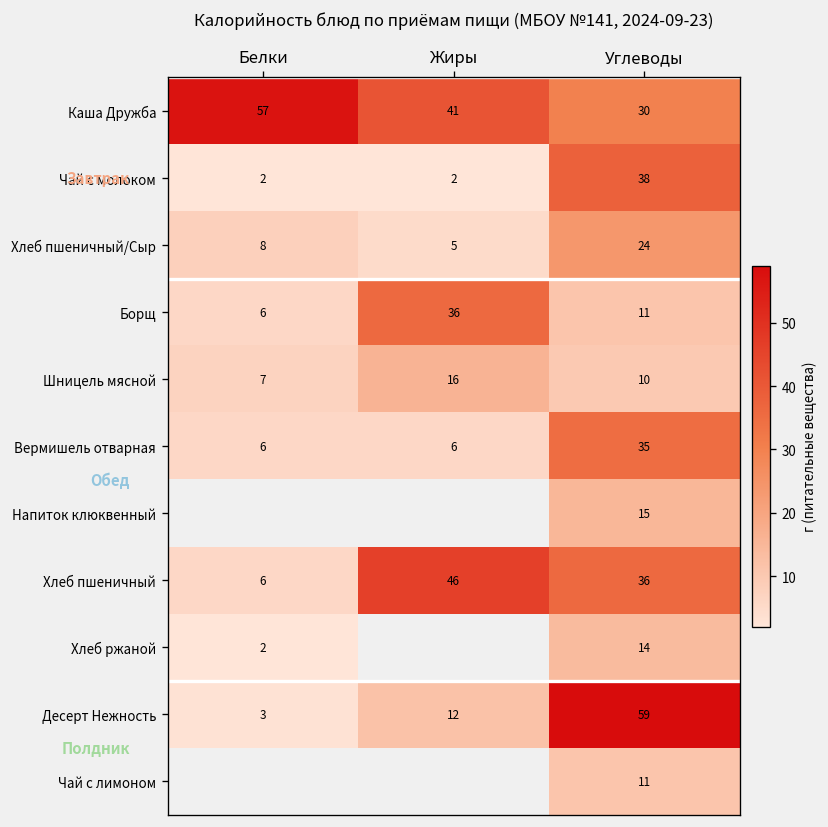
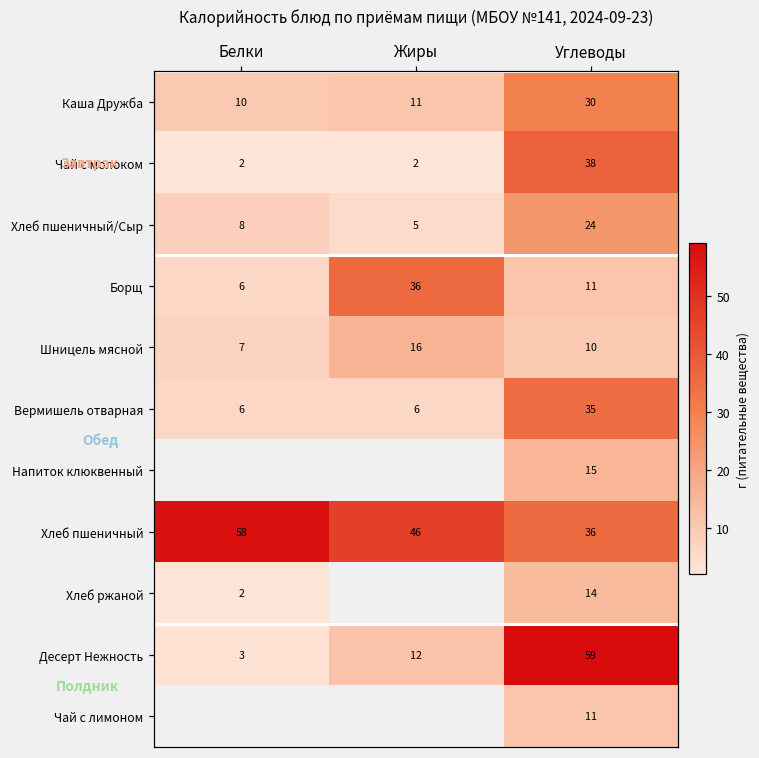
  {
    "Каша Дружба": {
-     "Белки": 57,
-     "Жиры": 41,
+     "Белки": 10,
+     "Жиры": 11,
      "Углеводы": 30
    },
    "Чай с молоком": {
      "Белки": 2,
      "Жиры": 2,
      "Углеводы": 38
    },
    "Хлеб пшеничный/Сыр": {
      "Белки": 8,
      "Жиры": 5,
      "Углеводы": 24
    },
    "Борщ": {
      "Белки": 6,
      "Жиры": 36,
      "Углеводы": 11
    },
    "Шницель мясной": {
      "Белки": 7,
      "Жиры": 16,
      "Углеводы": 10
    },
    "Вермишель отварная": {
      "Белки": 6,
      "Жиры": 6,
      "Углеводы": 35
    },
    "Напиток клюквенный": {
      "Углеводы": 15
    },
    "Хлеб пшеничный": {
-     "Белки": 6,
+     "Белки": 58,
      "Жиры": 46,
      "Углеводы": 36
    },
    "Хлеб ржаной": {
      "Белки": 2,
      "Углеводы": 14
    },
    "Десерт Нежность": {
      "Белки": 3,
      "Жиры": 12,
      "Углеводы": 59
    },
    "Чай с лимоном": {
      "Углеводы": 11
    }
  }
